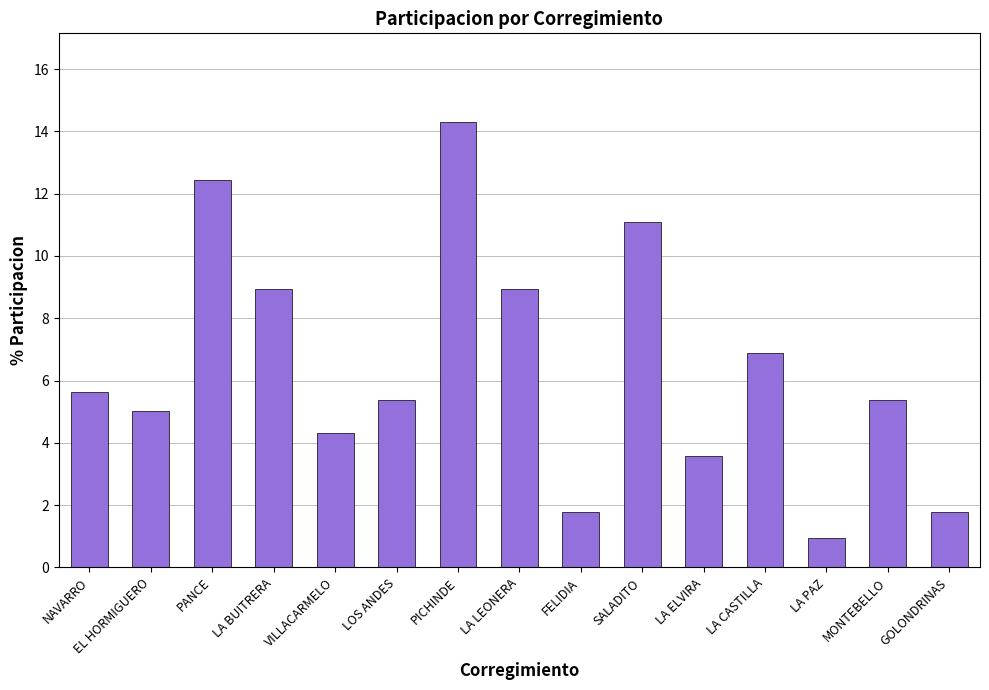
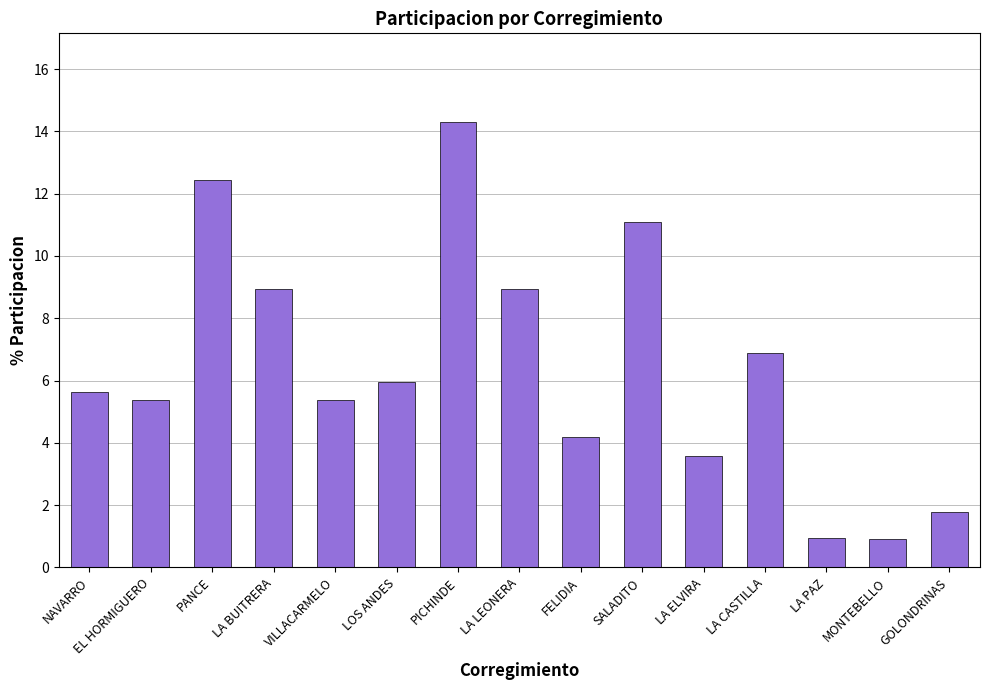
  {
    "NAVARRO": 5.6,
-   "EL HORMIGUERO": 5.0,
+   "EL HORMIGUERO": 5.4,
    "PANCE": 12.5,
    "LA BUITRERA": 8.9,
-   "VILLACARMELO": 4.3,
-   "LOS ANDES": 5.4,
+   "VILLACARMELO": 5.4,
+   "LOS ANDES": 6.0,
    "PICHINDE": 14.3,
    "LA LEONERA": 8.9,
-   "FELIDIA": 1.8,
+   "FELIDIA": 4.2,
    "SALADITO": 11.1,
    "LA ELVIRA": 3.6,
    "LA CASTILLA": 6.9,
    "LA PAZ": 0.9,
-   "MONTEBELLO": 5.4,
+   "MONTEBELLO": 0.9,
    "GOLONDRINAS": 1.8
  }
